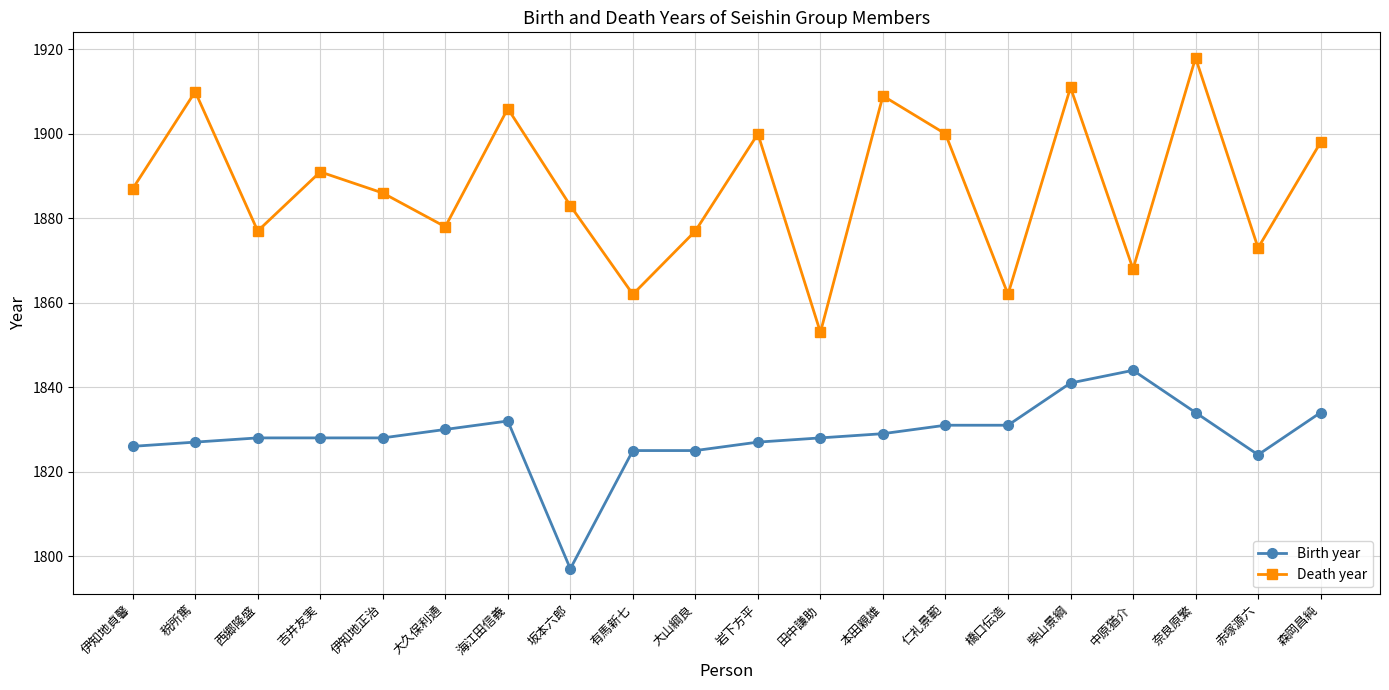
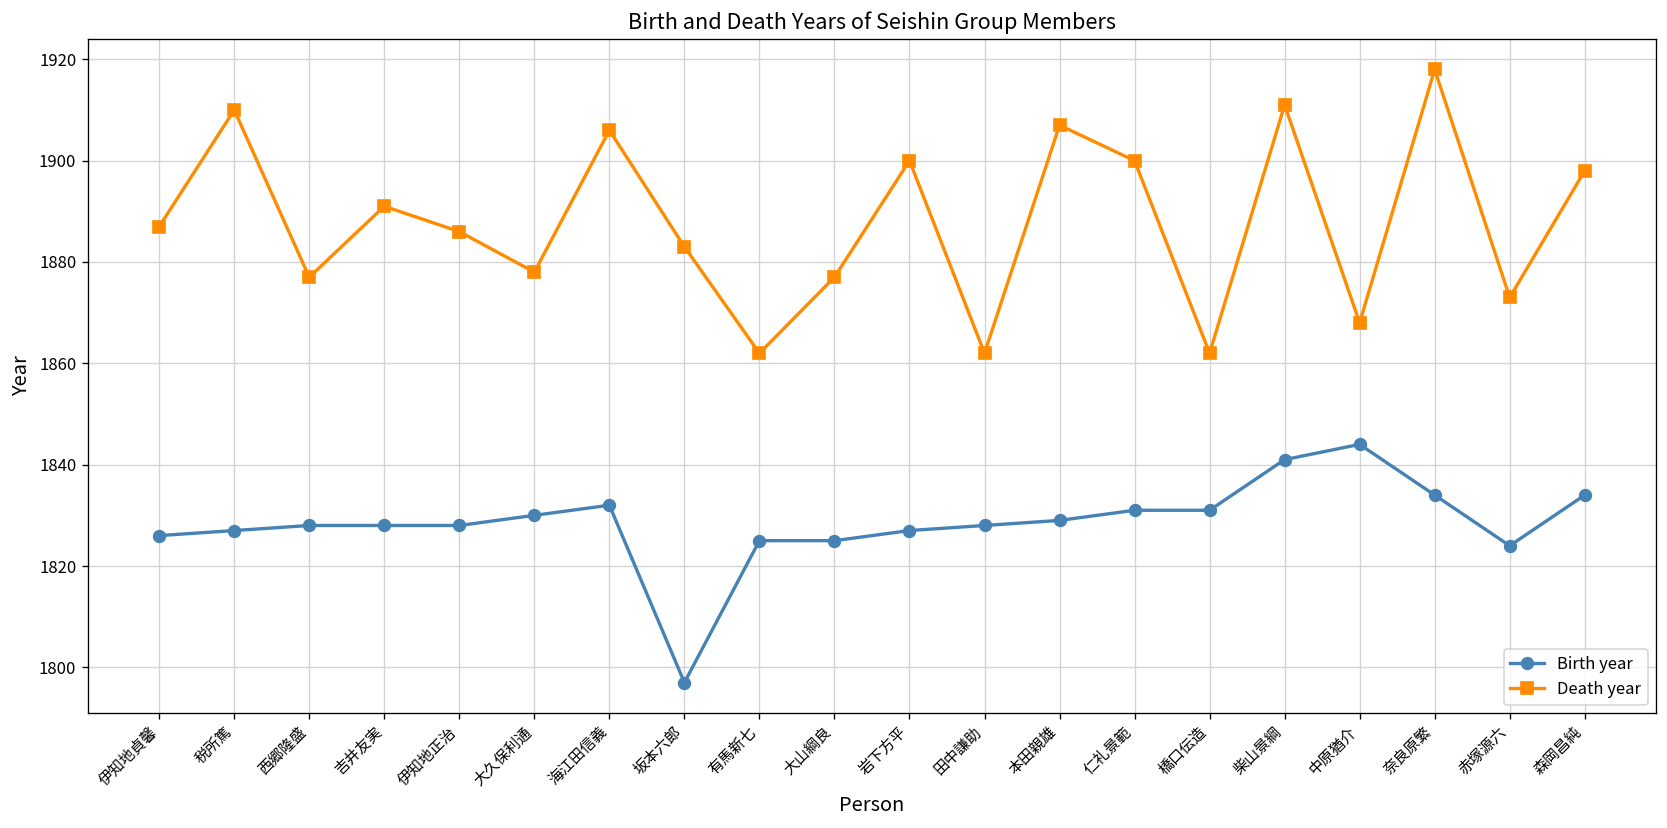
  {
    "Birth year": {
      "伊知地貞馨": 1826,
      "税所篤": 1827,
      "西郷隆盛": 1828,
      "吉井友実": 1828,
      "伊知地正治": 1828,
      "大久保利通": 1830,
      "海江田信義": 1832,
      "坂本六郎": 1797,
      "有馬新七": 1825,
      "大山綱良": 1825,
      "岩下方平": 1827,
      "田中謙助": 1828,
      "本田親雄": 1829,
      "仁礼景範": 1831,
      "橋口伝造": 1831,
      "柴山景綱": 1841,
      "中原猶介": 1844,
      "奈良原繁": 1834,
      "赤塚源六": 1824,
      "森岡昌純": 1834
    },
    "Death year": {
      "伊知地貞馨": 1887,
      "税所篤": 1910,
      "西郷隆盛": 1877,
      "吉井友実": 1891,
      "伊知地正治": 1886,
      "大久保利通": 1878,
      "海江田信義": 1906,
      "坂本六郎": 1883,
      "有馬新七": 1862,
      "大山綱良": 1877,
      "岩下方平": 1900,
-     "田中謙助": 1853,
-     "本田親雄": 1909,
+     "田中謙助": 1862,
+     "本田親雄": 1907,
      "仁礼景範": 1900,
      "橋口伝造": 1862,
      "柴山景綱": 1911,
      "中原猶介": 1868,
      "奈良原繁": 1918,
      "赤塚源六": 1873,
      "森岡昌純": 1898
    }
  }
